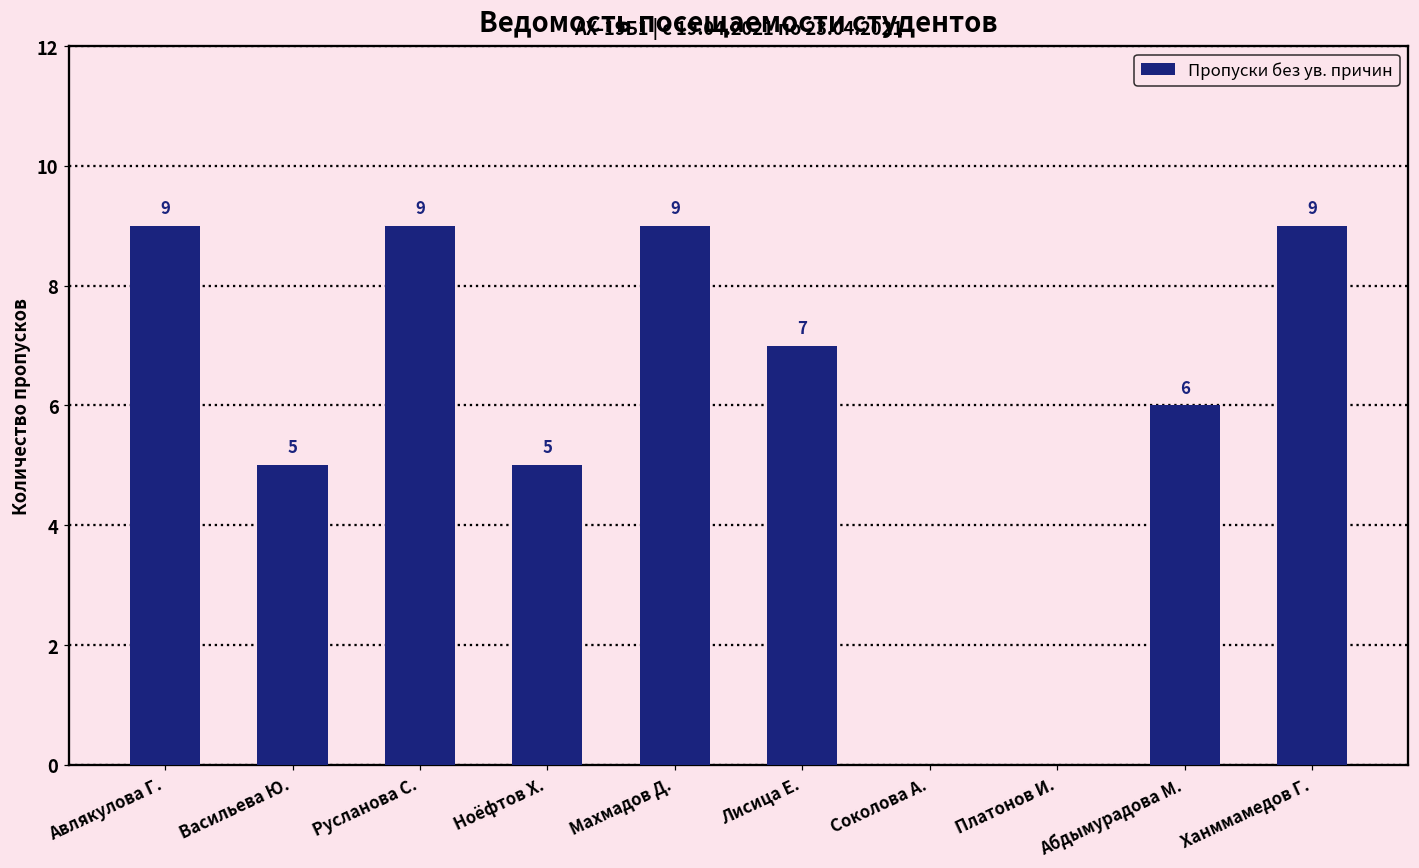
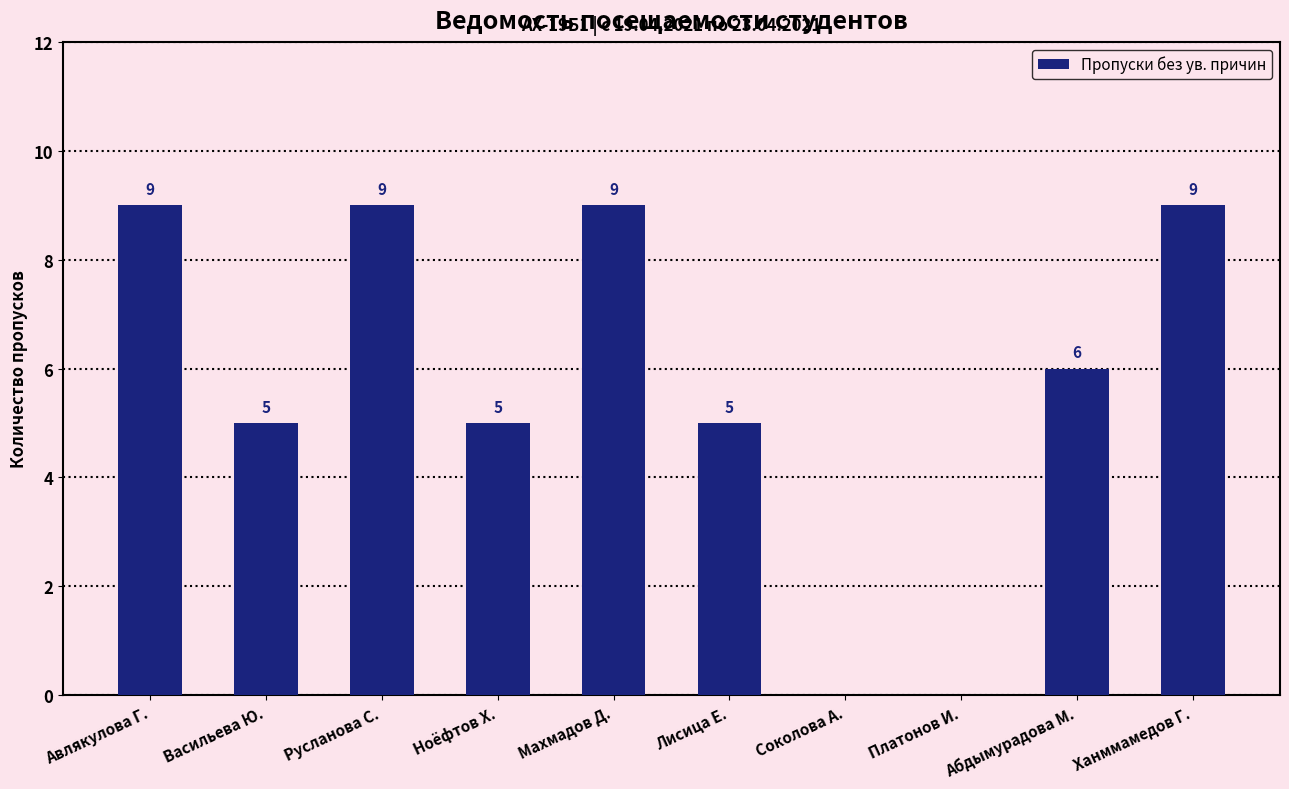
  {
    "Авлякулова Г.": 9,
    "Васильева Ю.": 5,
    "Русланова С.": 9,
    "Ноёфтов Х.": 5,
    "Махмадов Д.": 9,
-   "Лисица Е.": 7,
+   "Лисица Е.": 5,
    "Абдымурадова М.": 6,
    "Ханммамедов Г.": 9
  }
